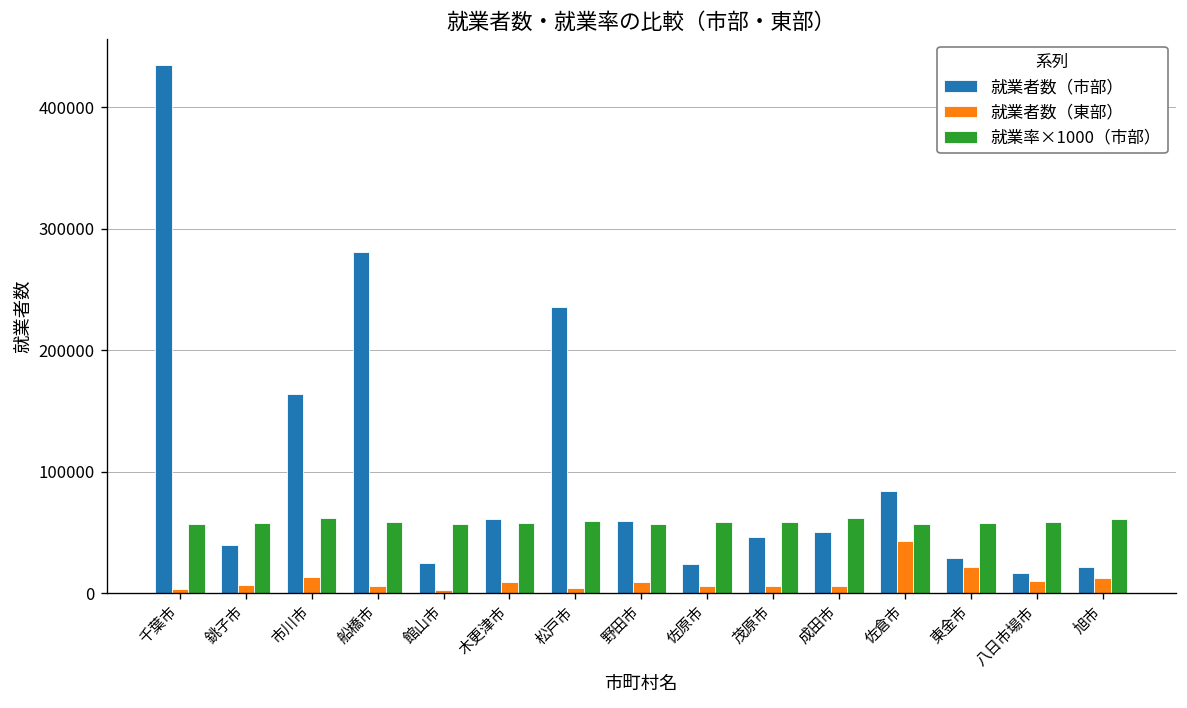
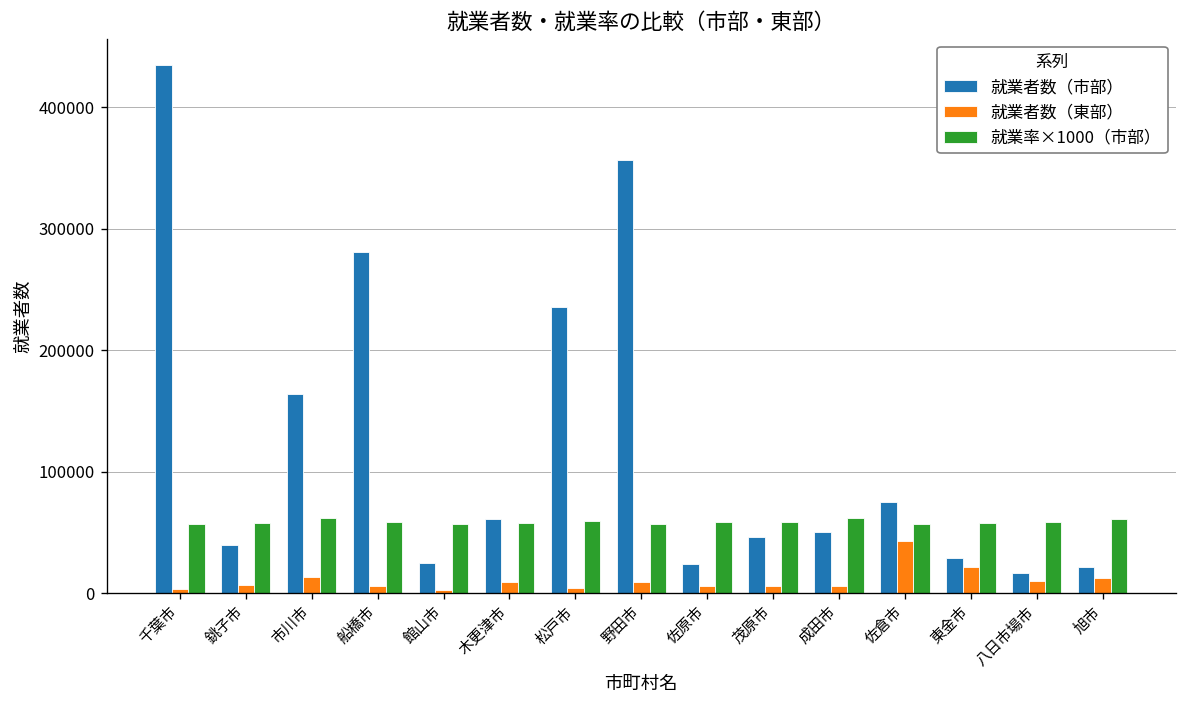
  {
    "就業者数（市部）": {
      "千葉市": 435000,
      "銚子市": 39000,
      "市川市": 164000,
      "船橋市": 281000,
      "館山市": 25000,
      "木更津市": 61000,
      "松戸市": 236000,
-     "野田市": 59000,
+     "野田市": 356000,
      "佐原市": 24000,
      "茂原市": 47000,
      "成田市": 50000,
-     "佐倉市": 84000,
+     "佐倉市": 75000,
      "東金市": 29000,
      "八日市場市": 17000,
      "旭市": 21000
    },
    "就業者数（東部）": {
      "千葉市": 3000,
      "銚子市": 7000,
      "市川市": 13000,
      "船橋市": 6000,
      "館山市": 3000,
      "木更津市": 9000,
      "松戸市": 4000,
      "野田市": 9000,
      "佐原市": 6000,
      "茂原市": 6000,
      "成田市": 6000,
      "佐倉市": 43000,
      "東金市": 22000,
      "八日市場市": 10000,
      "旭市": 12000
    },
    "就業率×1000（市部）": {
      "千葉市": 57000,
      "銚子市": 58000,
      "市川市": 62000,
      "船橋市": 59000,
      "館山市": 57000,
      "木更津市": 58000,
      "松戸市": 59000,
      "野田市": 57000,
      "佐原市": 59000,
      "茂原市": 58000,
      "成田市": 62000,
      "佐倉市": 57000,
      "東金市": 58000,
      "八日市場市": 59000,
      "旭市": 61000
    }
  }
